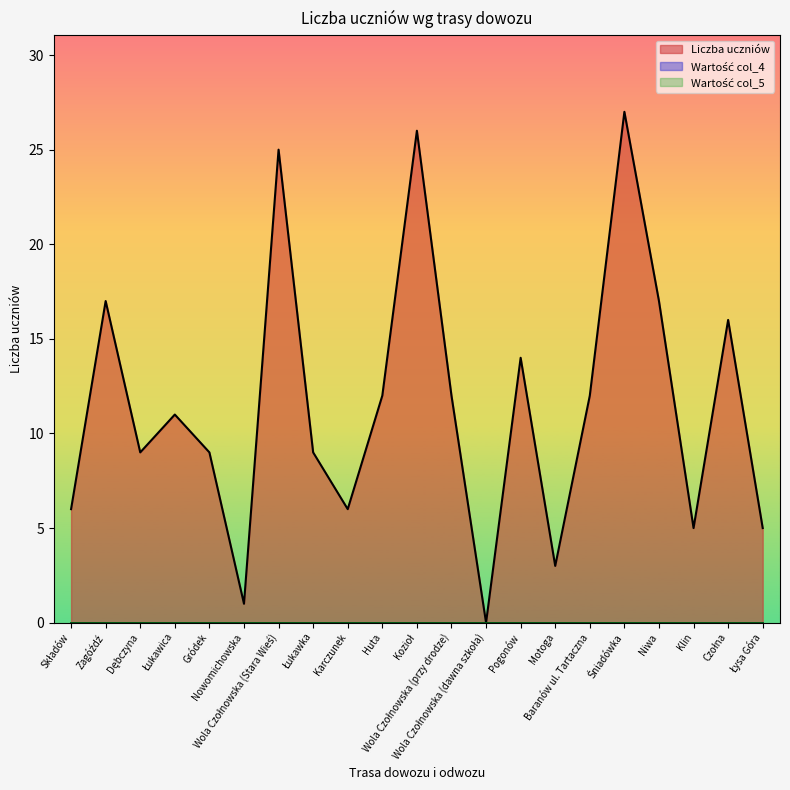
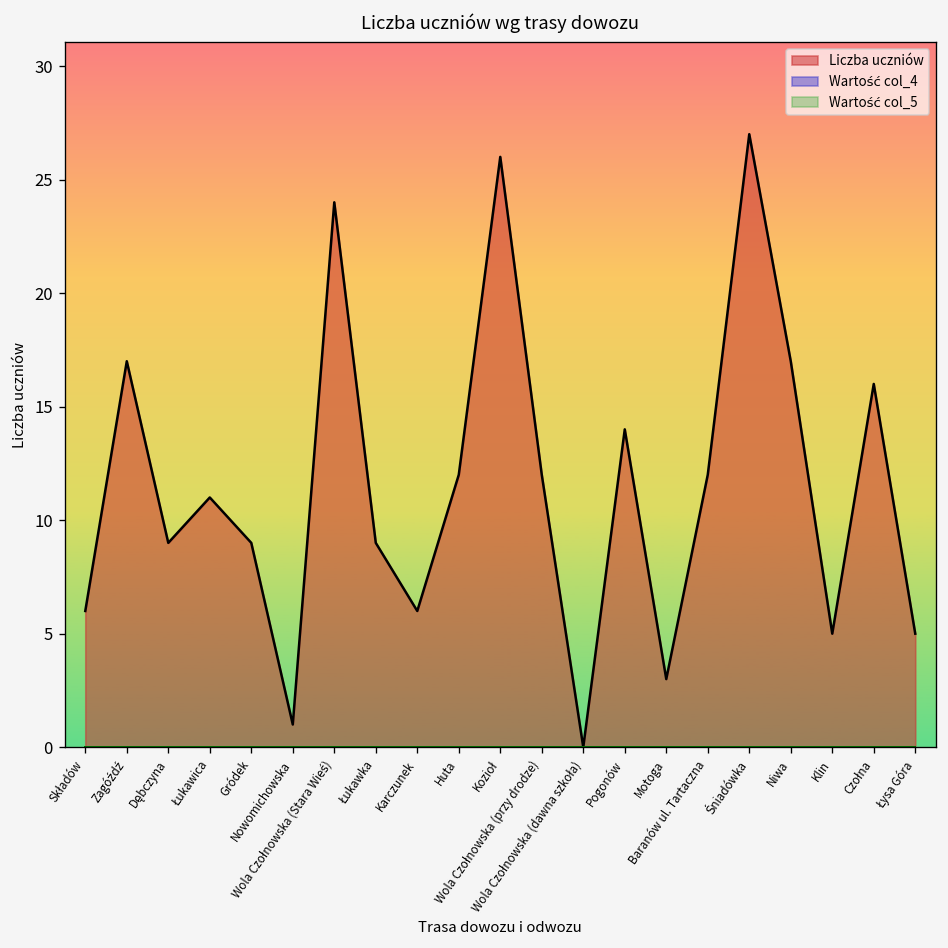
  {
    "Liczba uczniów": {
      "Składów": 6,
      "Zagóźdź": 17,
      "Dębczyna": 9,
      "Łukawica": 11,
      "Gródek": 9,
      "Nowomichowska": 1,
-     "Wola Czołnowska (Stara Wieś)": 25,
+     "Wola Czołnowska (Stara Wieś)": 24,
      "Łukawka": 9,
      "Karczunek": 6,
      "Huta": 12,
      "Kozioł": 26,
      "Wola Czołnowska (przy drodze)": 12,
      "Pogonów": 14,
      "Motoga": 3,
      "Baranów ul. Tartaczna": 12,
      "Śniadówka": 27,
      "Niwa": 17,
      "Klin": 5,
      "Czołna": 16,
      "Łysa Góra": 5
    },
    "Wartość col_5": {
      "Składów": 0,
      "Zagóźdź": 0,
      "Dębczyna": 0,
      "Łukawica": 0,
      "Gródek": 0,
      "Nowomichowska": 0,
      "Wola Czołnowska (Stara Wieś)": 0,
      "Łukawka": 0,
      "Karczunek": 0,
      "Huta": 0,
      "Kozioł": 0,
      "Wola Czołnowska (przy drodze)": 0,
      "Pogonów": 0,
      "Motoga": 0,
      "Baranów ul. Tartaczna": 0,
      "Śniadówka": 0,
      "Niwa": 0,
      "Klin": 0,
      "Czołna": 0,
      "Łysa Góra": 0
    }
  }
